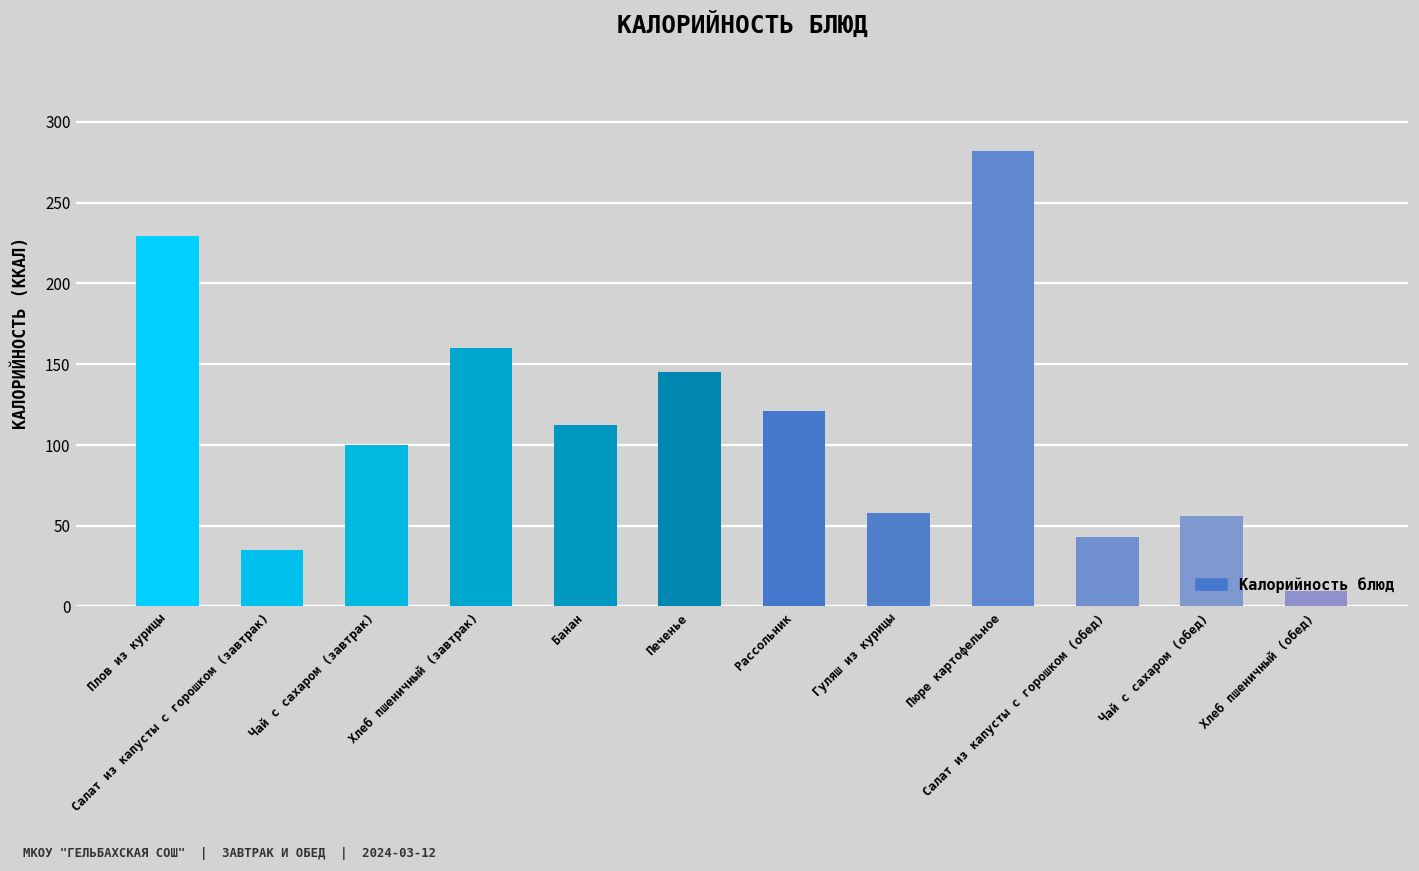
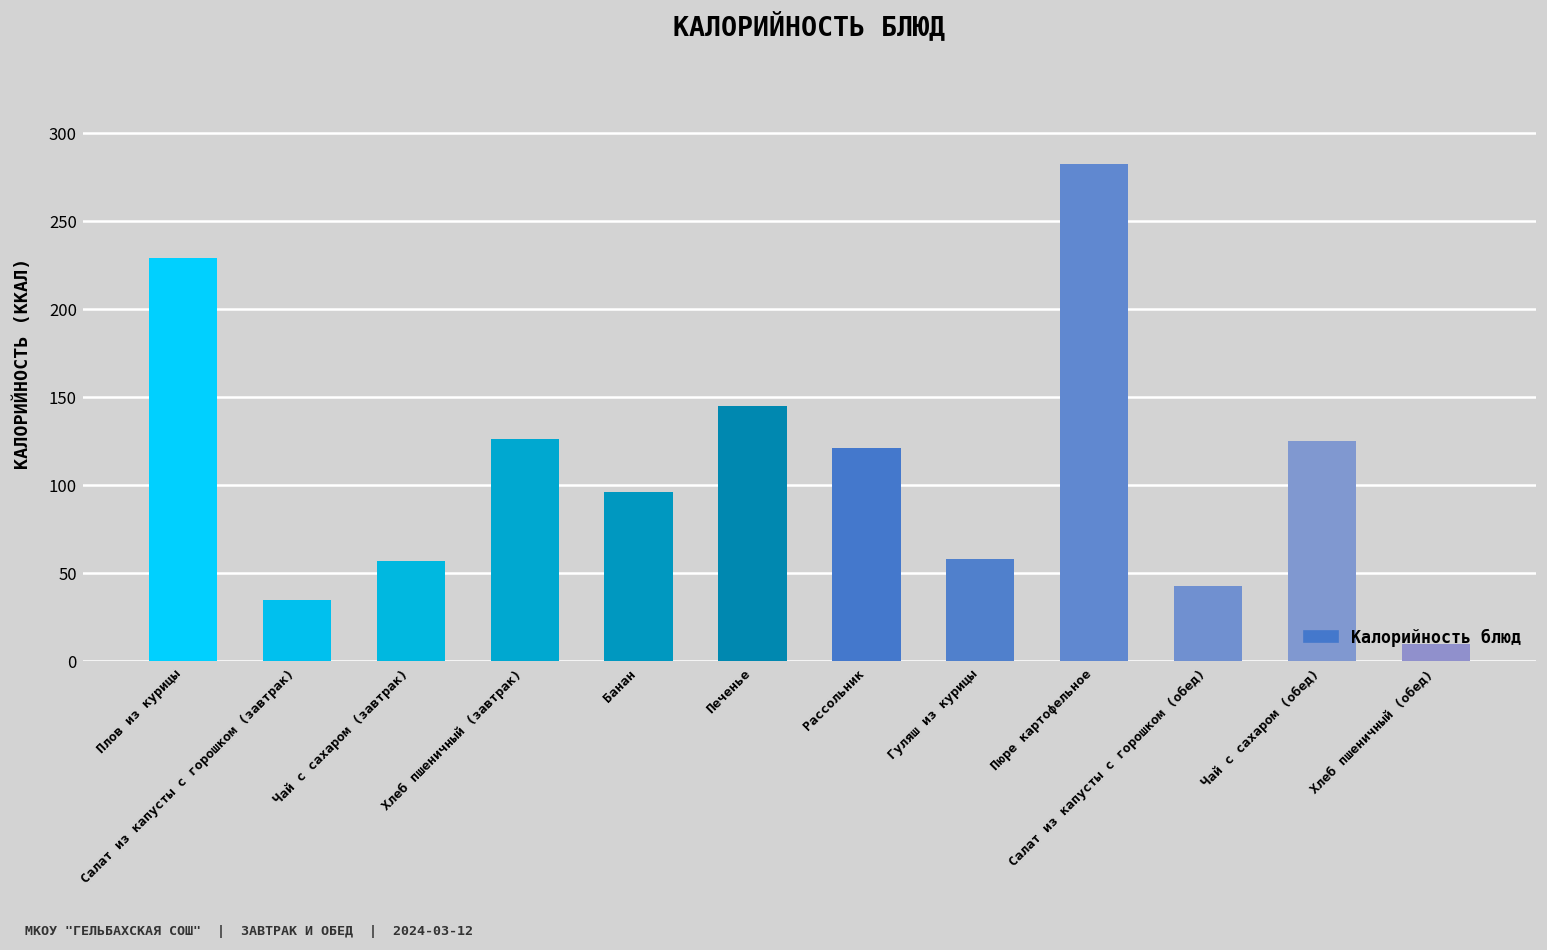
  {
    "Плов из курицы": 229,
    "Салат из капусты с горошком (завтрак)": 35,
-   "Чай с сахаром (завтрак)": 100,
-   "Хлеб пшеничный (завтрак)": 160,
-   "Банан": 112,
+   "Чай с сахаром (завтрак)": 57,
+   "Хлеб пшеничный (завтрак)": 126,
+   "Банан": 96,
    "Печенье": 145,
    "Рассольник": 121,
    "Гуляш из курицы": 58,
    "Пюре картофельное": 282,
    "Салат из капусты с горошком (обед)": 43,
-   "Чай с сахаром (обед)": 56,
+   "Чай с сахаром (обед)": 125,
    "Хлеб пшеничный (обед)": 10
  }
